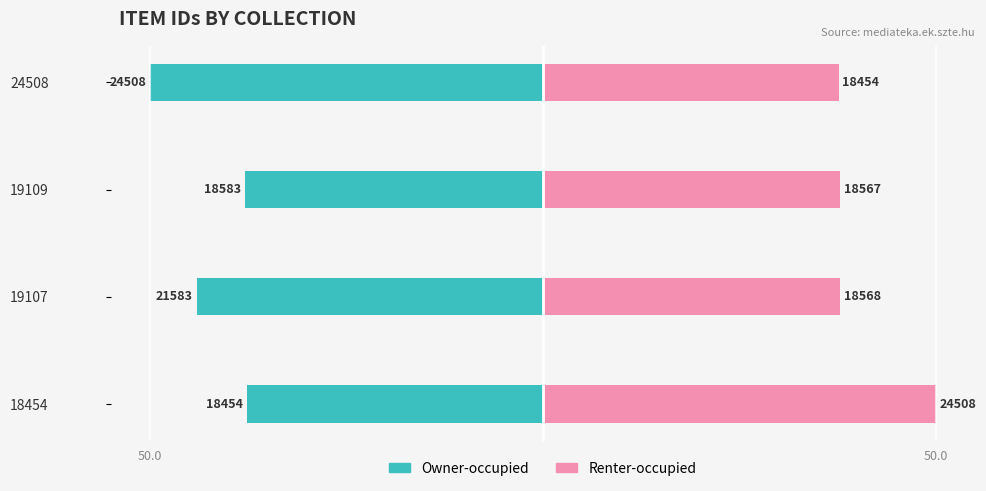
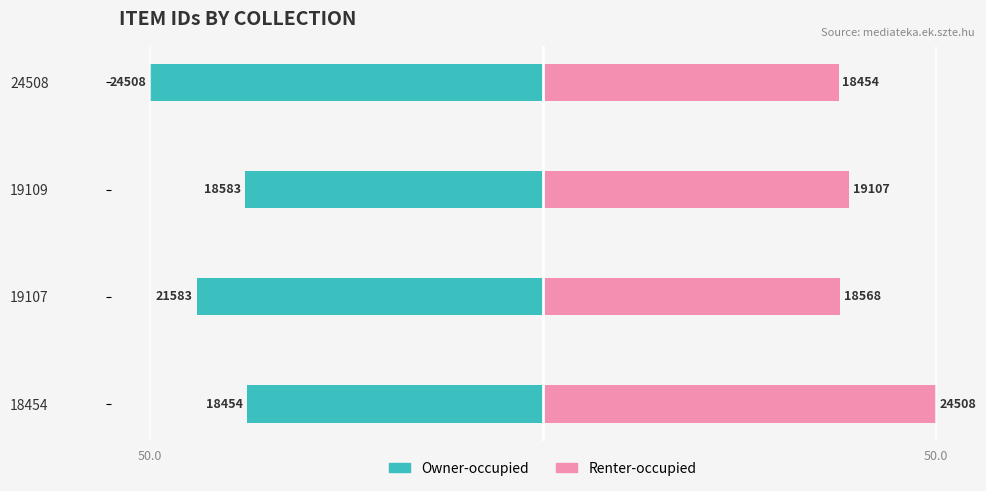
  {
    "Renter-occupied": {
-     "19109": 18567
+     "19109": 19107
    }
  }
